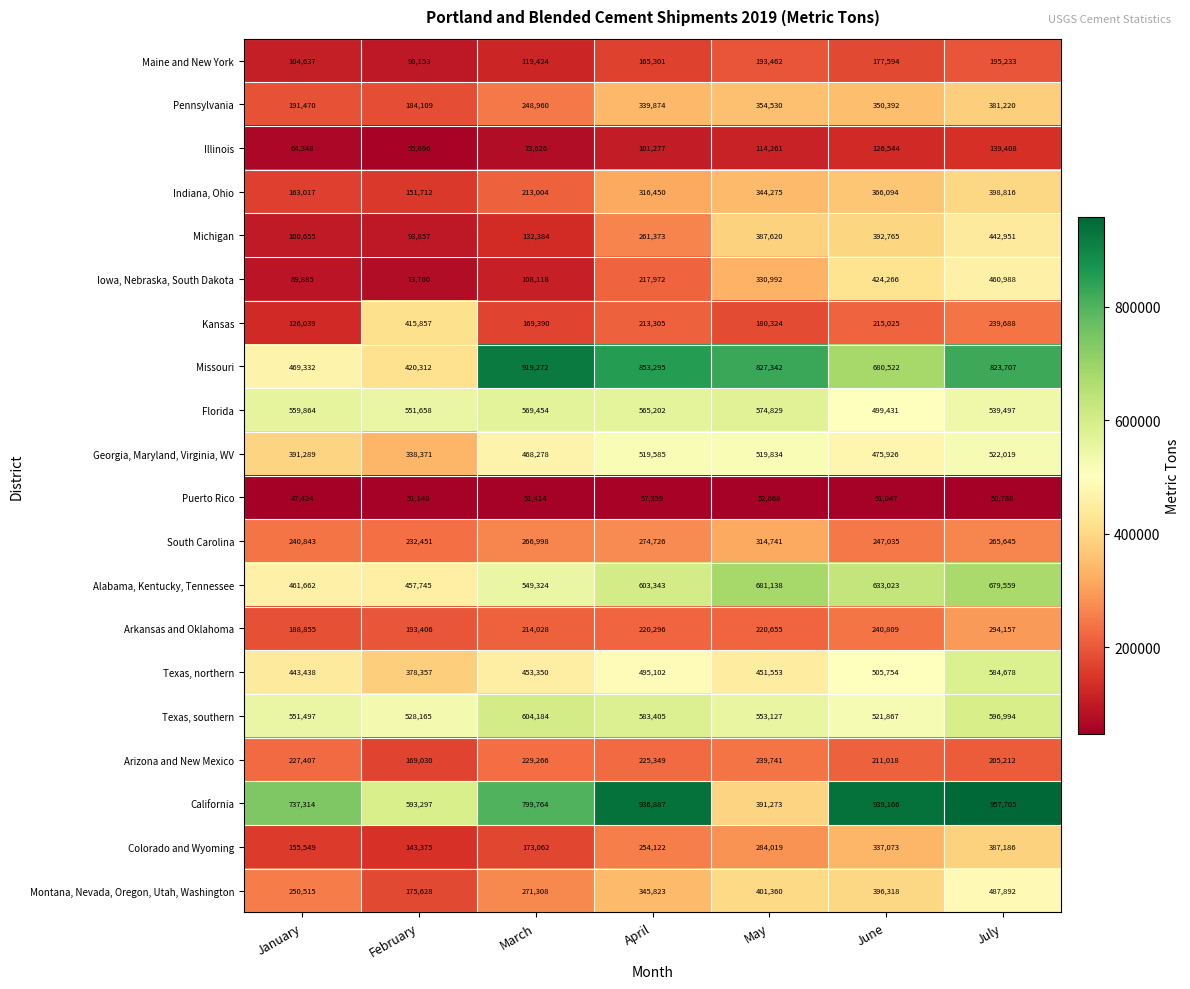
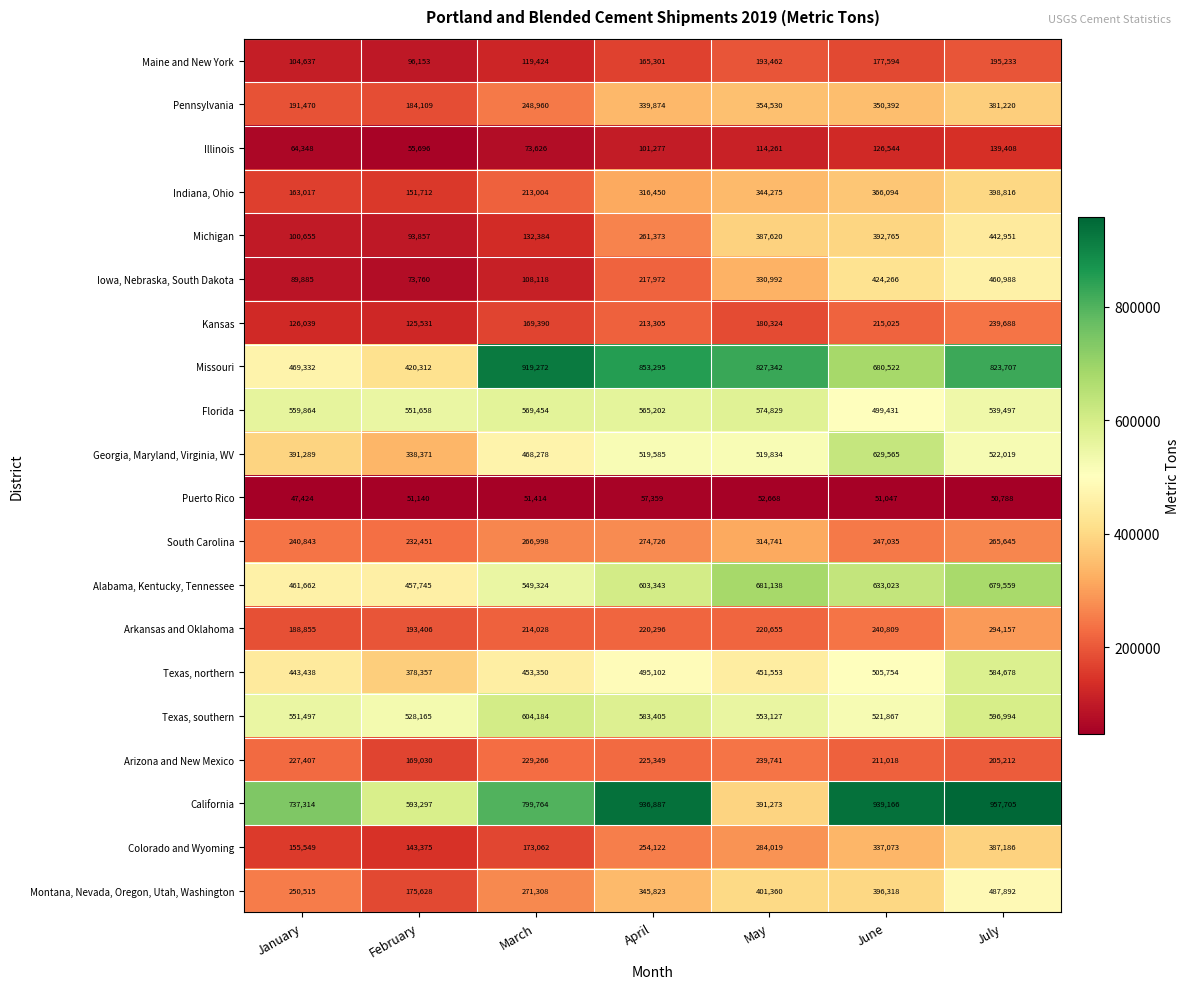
  {
    "Maine and New York": {
      "January": "104,637",
      "February": "96,153",
      "March": "119,424",
      "April": "165,301",
      "May": "193,462",
      "June": "177,594",
      "July": "195,233"
    },
    "Pennsylvania": {
      "January": "191,470",
      "February": "184,109",
      "March": "248,960",
      "April": "339,874",
      "May": "354,530",
      "June": "350,392",
      "July": "381,220"
    },
    "Illinois": {
      "January": "64,348",
      "February": "55,696",
      "March": "73,626",
      "April": "101,277",
      "May": "114,261",
      "June": "126,544",
      "July": "139,408"
    },
    "Indiana, Ohio": {
      "January": "163,017",
      "February": "151,712",
      "March": "213,004",
      "April": "316,450",
      "May": "344,275",
      "June": "366,094",
      "July": "398,816"
    },
    "Michigan": {
      "January": "100,655",
      "February": "93,857",
      "March": "132,384",
      "April": "261,373",
      "May": "387,620",
      "June": "392,765",
      "July": "442,951"
    },
    "Iowa, Nebraska, South Dakota": {
      "January": "89,885",
      "February": "73,760",
      "March": "108,118",
      "April": "217,972",
      "May": "330,992",
      "June": "424,266",
      "July": "460,988"
    },
    "Kansas": {
      "January": "126,039",
-     "February": "415,857",
+     "February": "125,531",
      "March": "169,390",
      "April": "213,305",
      "May": "180,324",
      "June": "215,025",
      "July": "239,688"
    },
    "Missouri": {
      "January": "469,332",
      "February": "420,312",
      "March": "919,272",
      "April": "853,295",
      "May": "827,342",
      "June": "680,522",
      "July": "823,707"
    },
    "Florida": {
      "January": "559,864",
      "February": "551,658",
      "March": "569,454",
      "April": "565,202",
      "May": "574,829",
      "June": "499,431",
      "July": "539,497"
    },
    "Georgia, Maryland, Virginia, WV": {
      "January": "391,289",
      "February": "338,371",
      "March": "468,278",
      "April": "519,585",
      "May": "519,834",
-     "June": "475,926",
+     "June": "629,565",
      "July": "522,019"
    },
    "Puerto Rico": {
      "January": "47,424",
      "February": "51,140",
      "March": "51,414",
      "April": "57,359",
      "May": "52,668",
      "June": "51,047",
      "July": "50,788"
    },
    "South Carolina": {
      "January": "240,843",
      "February": "232,451",
      "March": "266,998",
      "April": "274,726",
      "May": "314,741",
      "June": "247,035",
      "July": "265,645"
    },
    "Alabama, Kentucky, Tennessee": {
      "January": "461,662",
      "February": "457,745",
      "March": "549,324",
      "April": "603,343",
      "May": "681,138",
      "June": "633,023",
      "July": "679,559"
    },
    "Arkansas and Oklahoma": {
      "January": "188,855",
      "February": "193,406",
      "March": "214,028",
      "April": "220,296",
      "May": "220,655",
      "June": "240,809",
      "July": "294,157"
    },
    "Texas, northern": {
      "January": "443,438",
      "February": "378,357",
      "March": "453,350",
      "April": "495,102",
      "May": "451,553",
      "June": "505,754",
      "July": "584,678"
    },
    "Texas, southern": {
      "January": "551,497",
      "February": "528,165",
      "March": "604,184",
      "April": "583,405",
      "May": "553,127",
      "June": "521,867",
      "July": "596,994"
    },
    "Arizona and New Mexico": {
      "January": "227,407",
      "February": "169,030",
      "March": "229,266",
      "April": "225,349",
      "May": "239,741",
      "June": "211,018",
      "July": "205,212"
    },
    "California": {
      "January": "737,314",
      "February": "593,297",
      "March": "799,764",
      "April": "936,887",
      "May": "391,273",
      "June": "939,166",
      "July": "957,705"
    },
    "Colorado and Wyoming": {
      "January": "155,549",
      "February": "143,375",
      "March": "173,062",
      "April": "254,122",
      "May": "284,019",
      "June": "337,073",
      "July": "387,186"
    },
    "Montana, Nevada, Oregon, Utah, Washington": {
      "January": "250,515",
      "February": "175,628",
      "March": "271,308",
      "April": "345,823",
      "May": "401,360",
      "June": "396,318",
      "July": "487,892"
    }
  }
